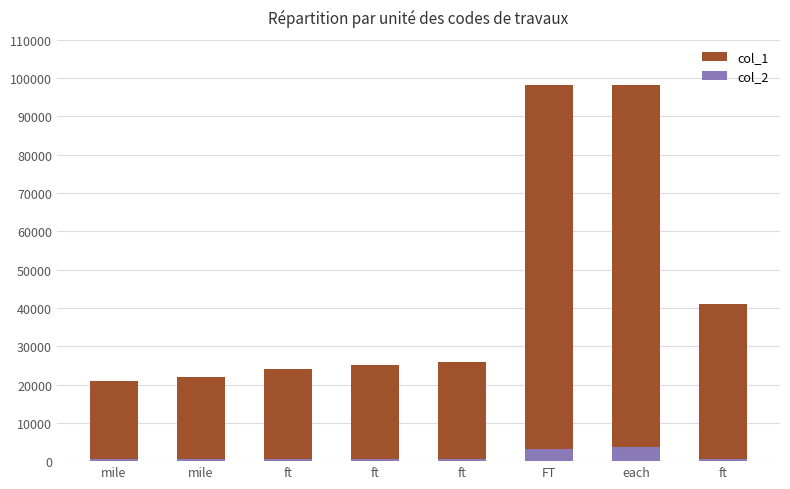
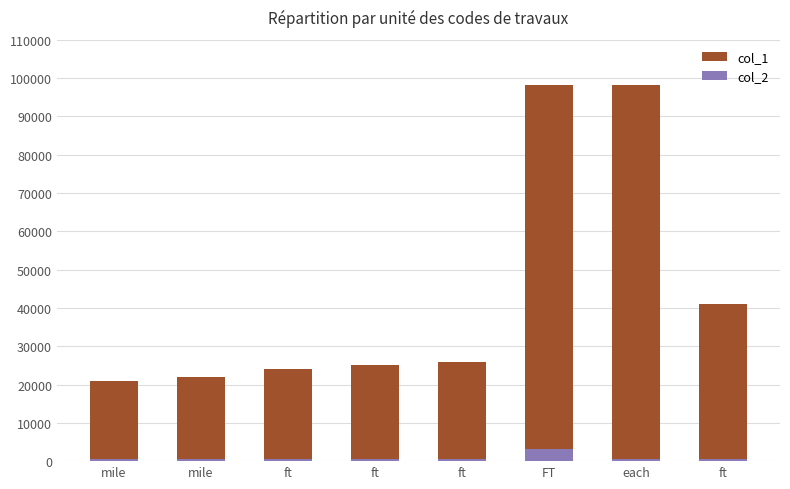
  {
    "col_1": {
      "FT": 98000,
      "each": 98000
    },
    "col_2": {
-     "each": 4000
+     "each": 1000
    }
  }
